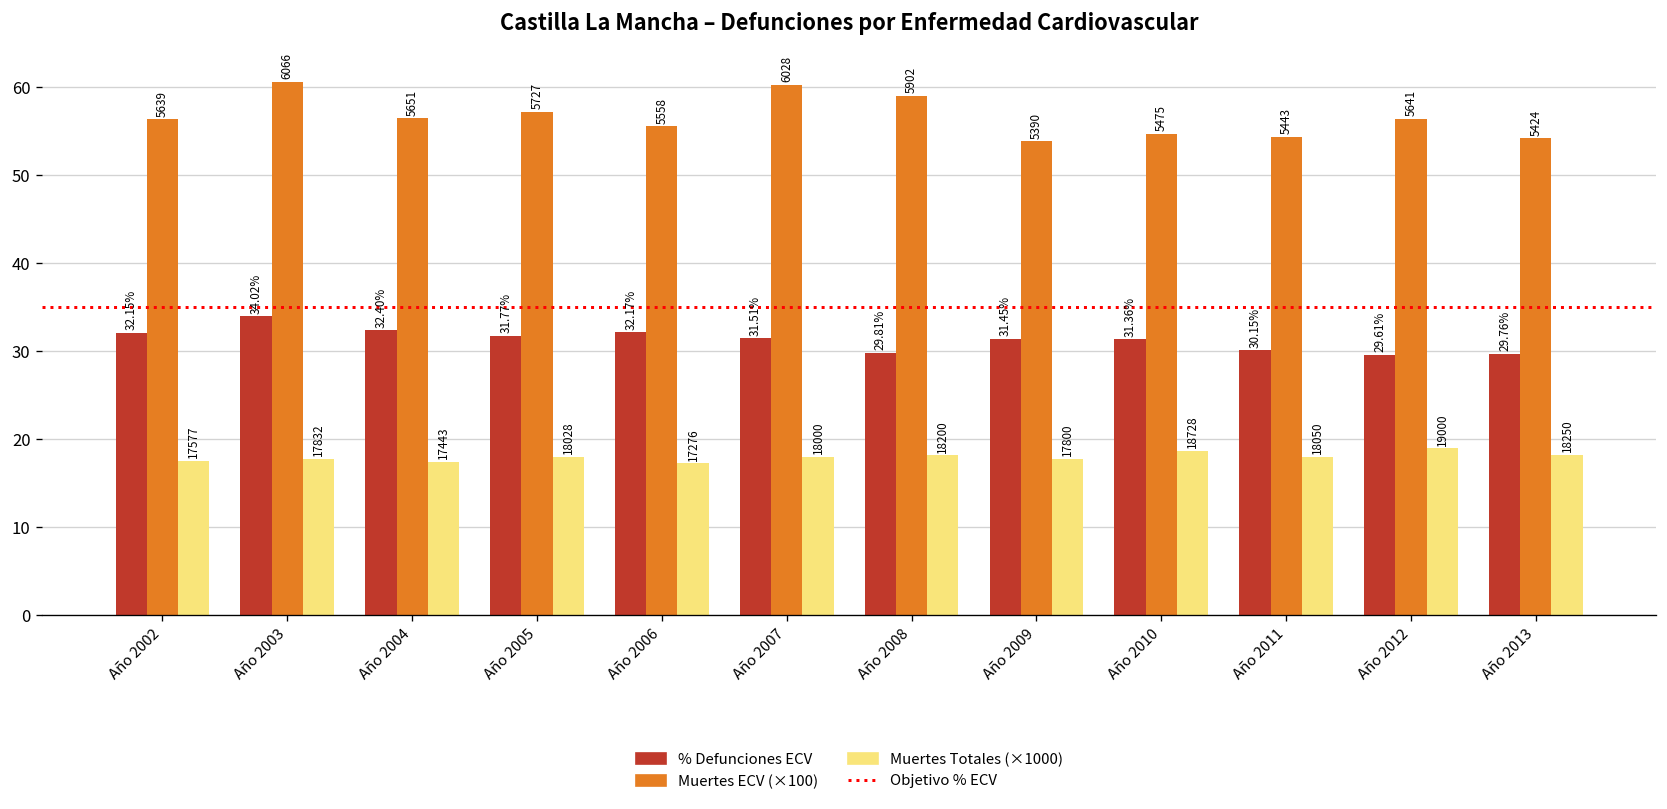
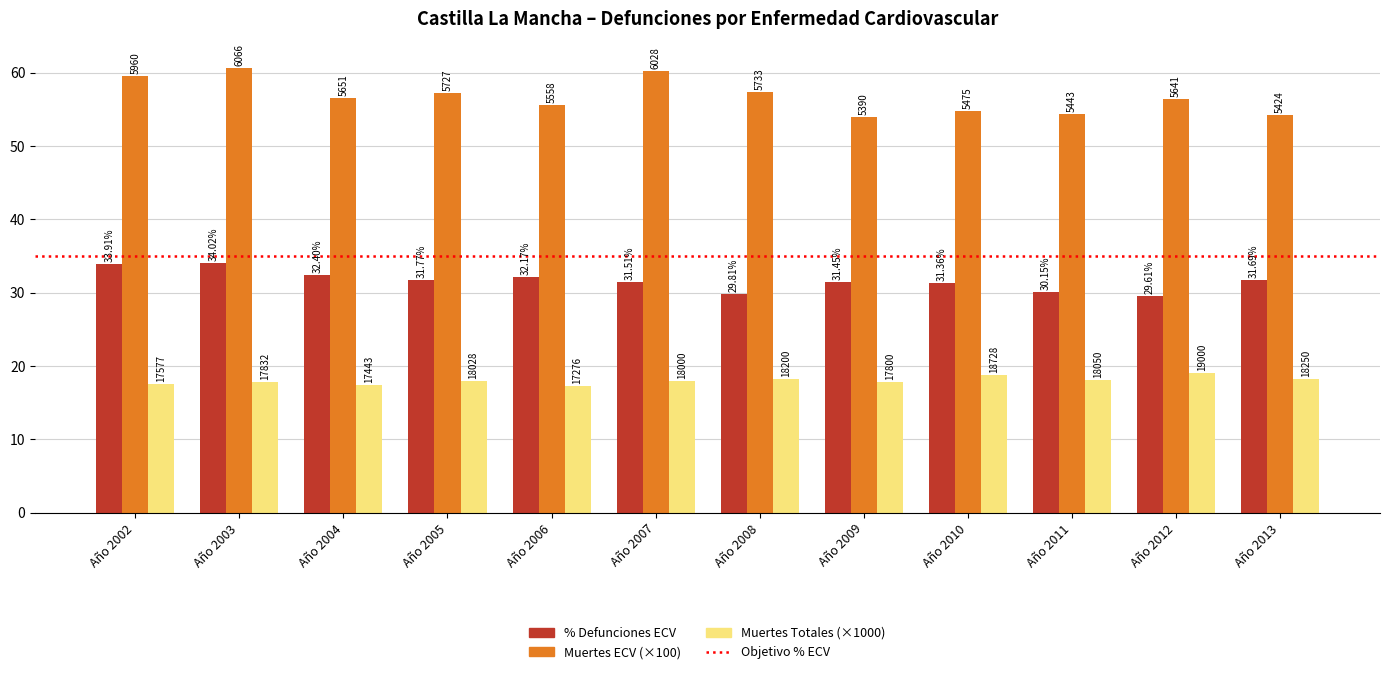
  {
    "% Defunciones ECV": {
-     "Año 2002": "32.15%",
+     "Año 2002": "33.91%",
      "Año 2003": "34.02%",
      "Año 2004": "32.40%",
      "Año 2005": "31.77%",
      "Año 2006": "32.17%",
      "Año 2007": "31.51%",
      "Año 2008": "29.81%",
      "Año 2009": "31.45%",
      "Año 2010": "31.36%",
      "Año 2011": "30.15%",
      "Año 2012": "29.61%",
-     "Año 2013": "29.76%"
+     "Año 2013": "31.69%"
    },
    "Muertes ECV (×100)": {
-     "Año 2002": "5639",
-     "Año 2008": "5902"
+     "Año 2002": "5960",
+     "Año 2008": "5733"
    }
  }
